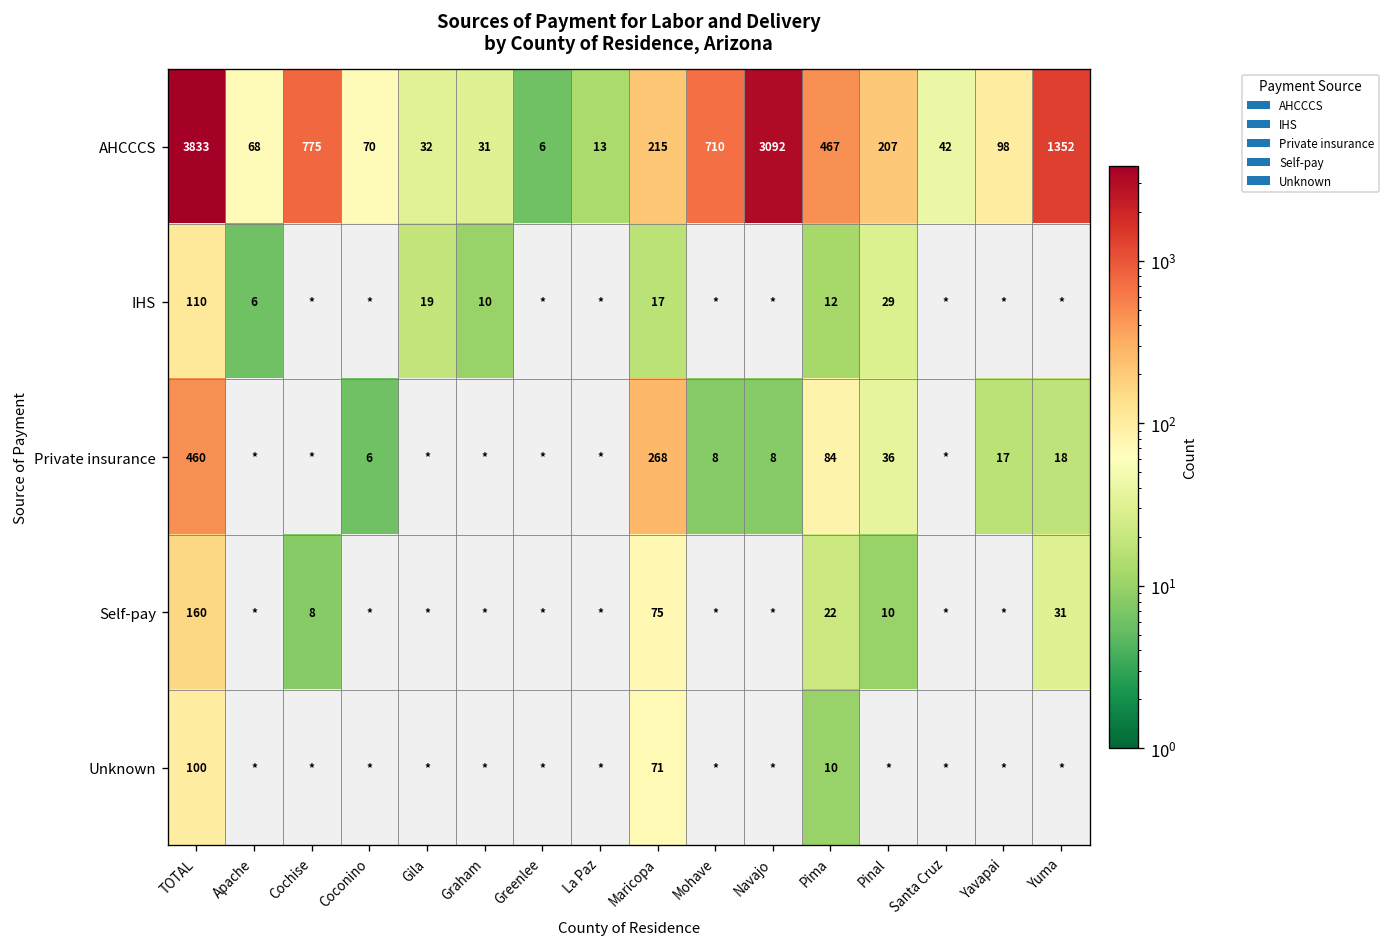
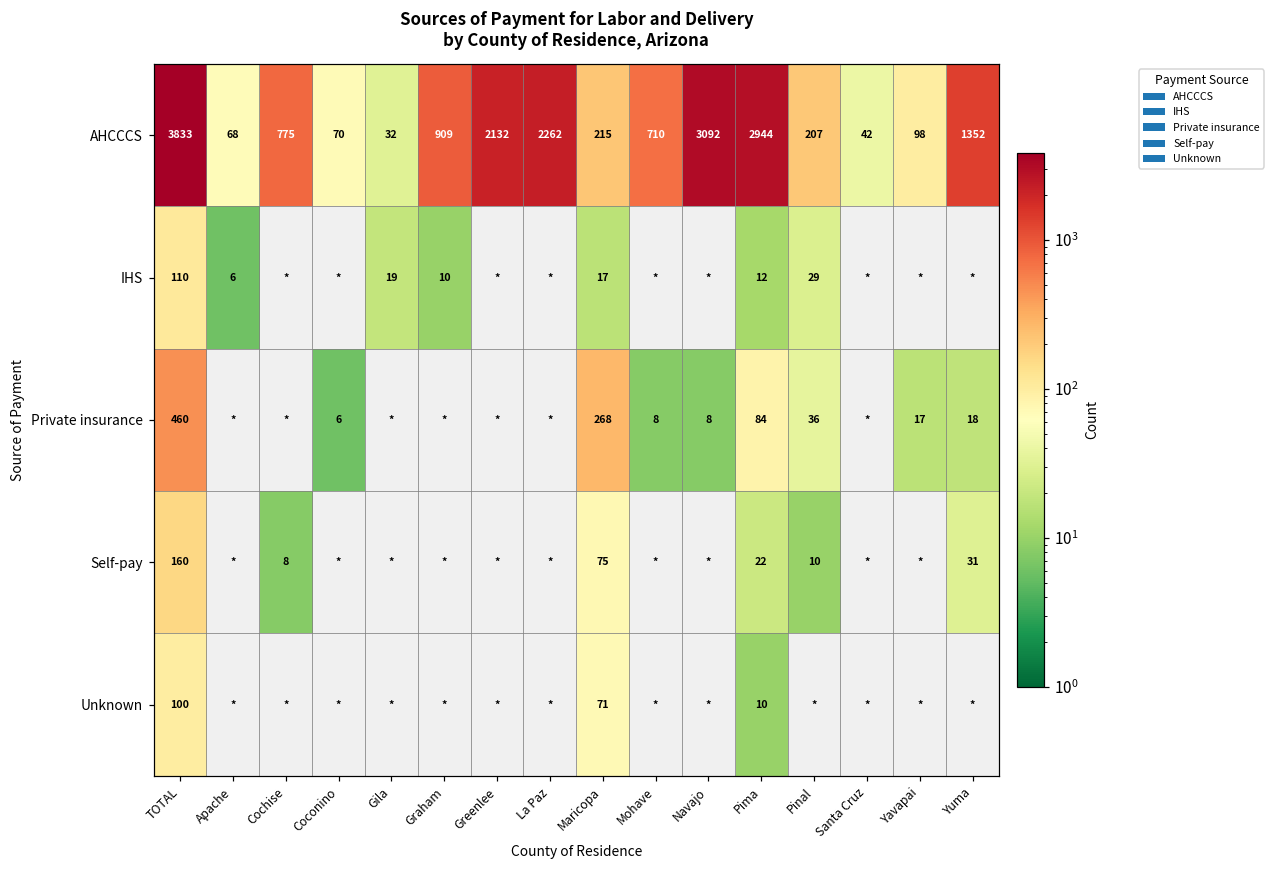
  {
    "AHCCCS": {
      "TOTAL": 3833,
      "Apache": 68,
      "Cochise": 775,
      "Coconino": 70,
      "Gila": 32,
-     "Graham": 31,
-     "Greenlee": 6,
-     "La Paz": 13,
+     "Graham": 909,
+     "Greenlee": 2132,
+     "La Paz": 2262,
      "Maricopa": 215,
      "Mohave": 710,
      "Navajo": 3092,
-     "Pima": 467,
+     "Pima": 2944,
      "Pinal": 207,
      "Santa Cruz": 42,
      "Yavapai": 98,
      "Yuma": 1352
    },
    "IHS": {
      "TOTAL": 110,
      "Apache": 6,
      "Gila": 19,
      "Graham": 10,
      "Maricopa": 17,
      "Pima": 12,
      "Pinal": 29
    },
    "Private insurance": {
      "TOTAL": 460,
      "Coconino": 6,
      "Maricopa": 268,
      "Mohave": 8,
      "Navajo": 8,
      "Pima": 84,
      "Pinal": 36,
      "Yavapai": 17,
      "Yuma": 18
    },
    "Self-pay": {
      "TOTAL": 160,
      "Cochise": 8,
      "Maricopa": 75,
      "Pima": 22,
      "Pinal": 10,
      "Yuma": 31
    },
    "Unknown": {
      "TOTAL": 100,
      "Maricopa": 71,
      "Pima": 10
    }
  }
